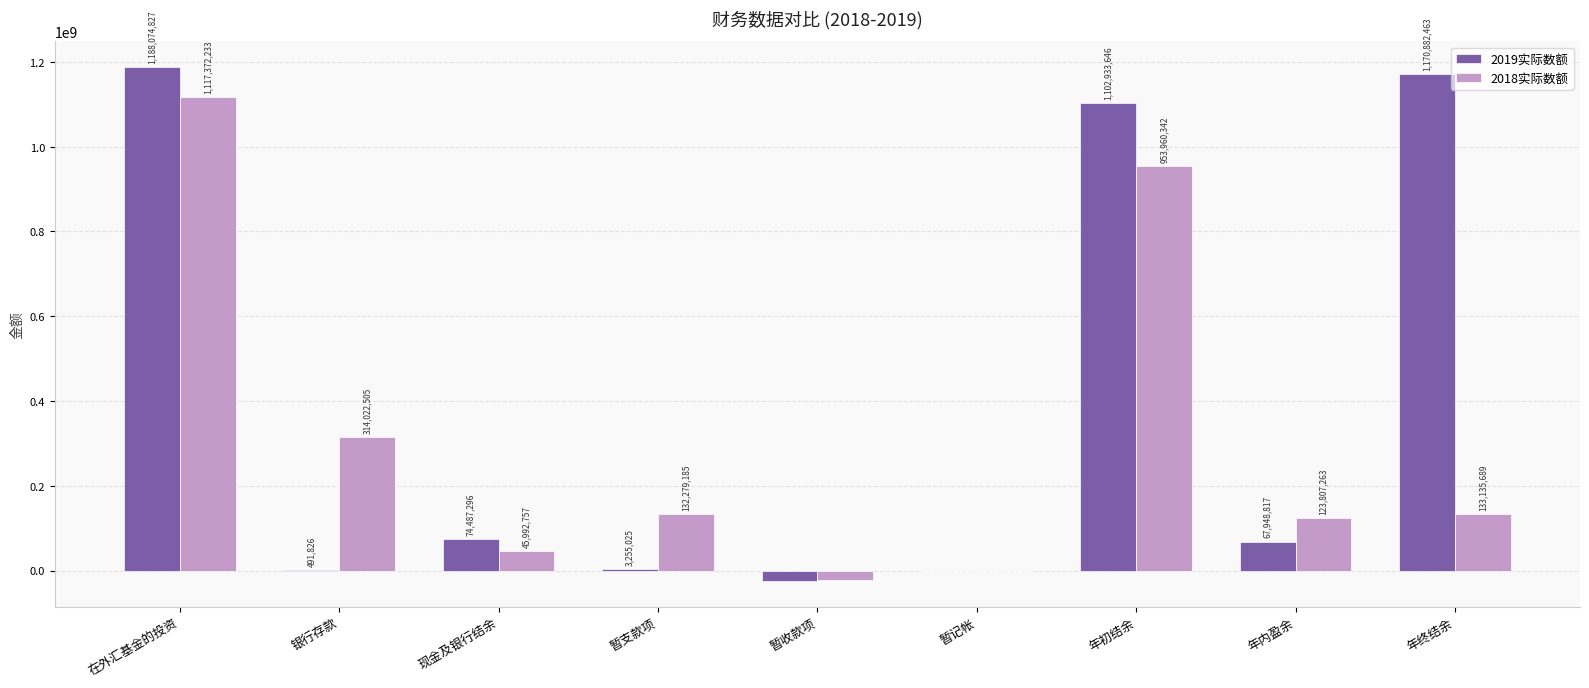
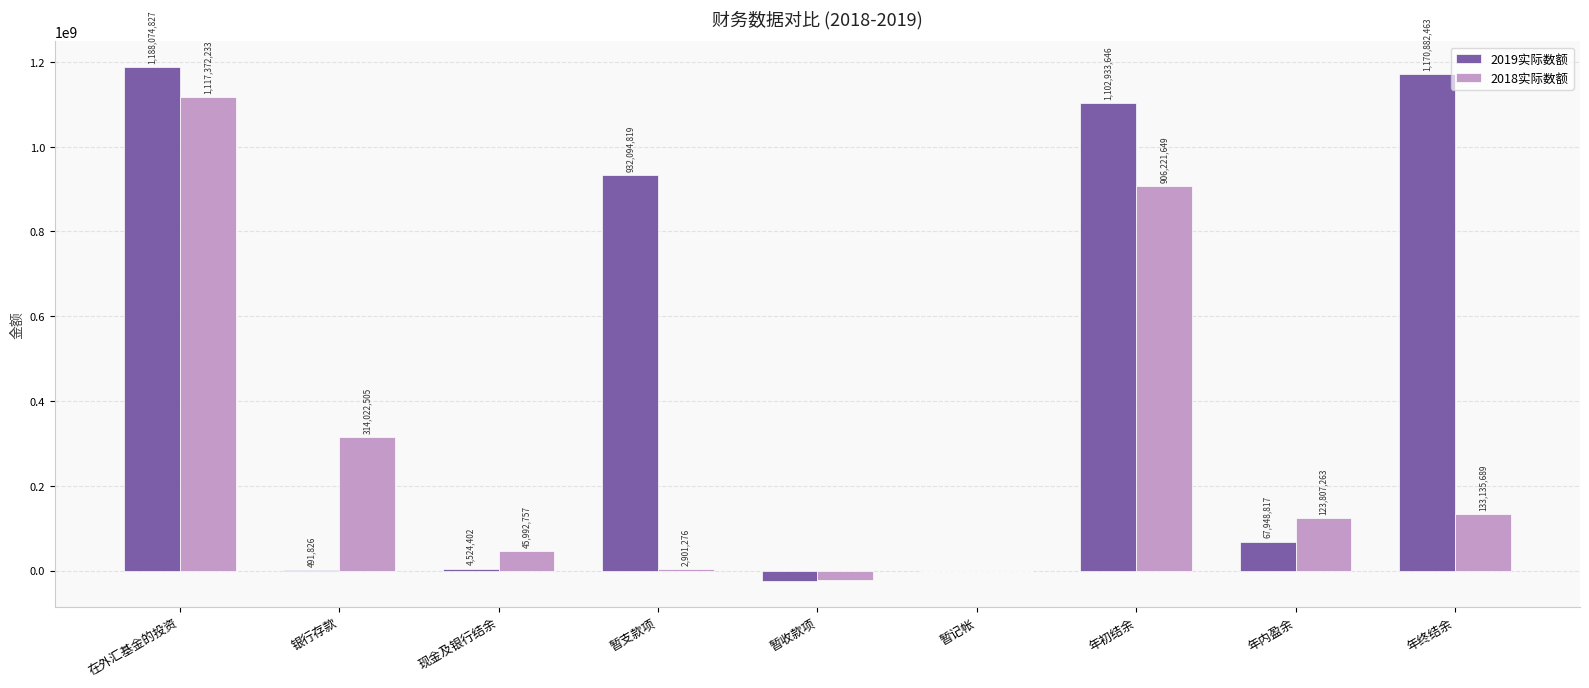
  {
    "2019实际数额": {
      "在外汇基金的投资": "1,188,074,827",
      "银行存款": "491,826",
-     "现金及银行结余": "74,487,296",
-     "暂支款项": "3,255,025",
+     "现金及银行结余": "4,524,402",
+     "暂支款项": "932,094,819",
      "年初结余": "1,102,933,646",
      "年内盈余": "67,948,817",
      "年终结余": "1,170,882,463"
    },
    "2018实际数额": {
      "在外汇基金的投资": "1,117,372,233",
      "银行存款": "314,022,505",
      "现金及银行结余": "45,992,757",
-     "暂支款项": "132,279,185",
-     "年初结余": "953,960,342",
+     "暂支款项": "2,901,276",
+     "年初结余": "906,221,649",
      "年内盈余": "123,807,263",
      "年终结余": "133,135,689"
    }
  }
